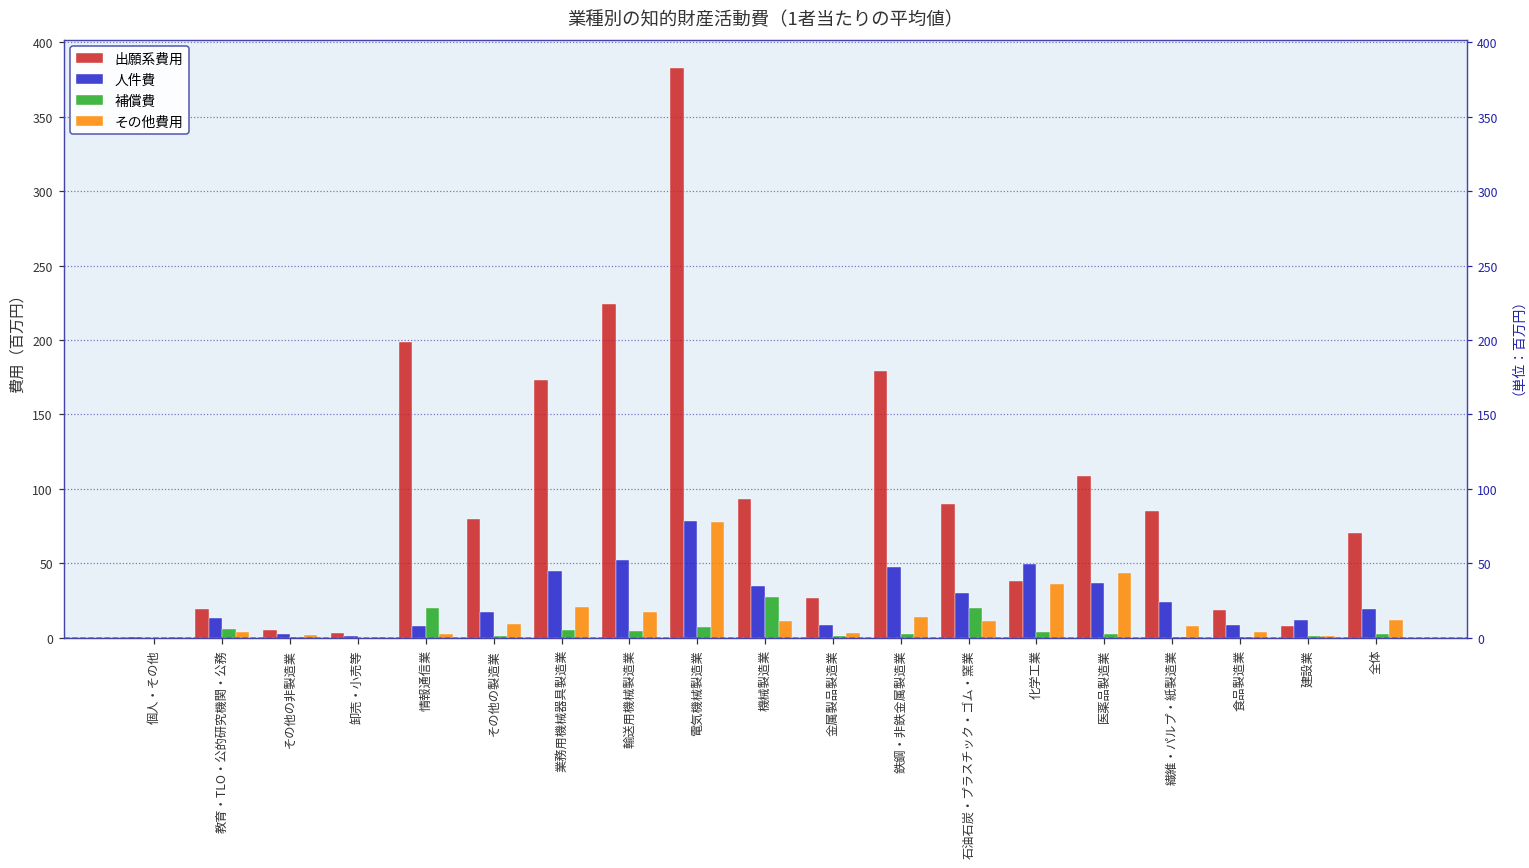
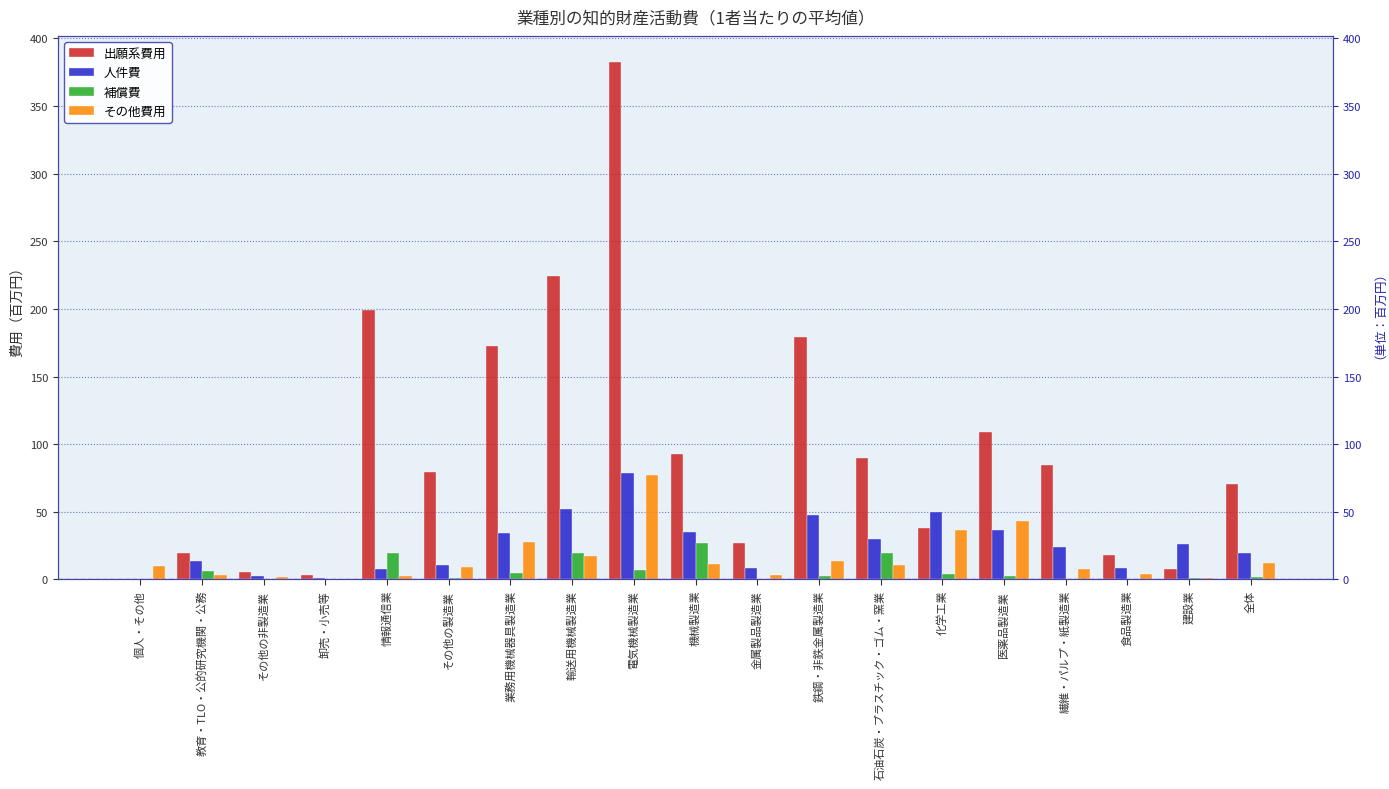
  {
    "出願系費用": {
      "教育・TLO・公的研究機関・公務": 19,
      "その他の非製造業": 5,
      "卸売・小売等": 3,
      "情報通信業": 199,
      "その他の製造業": 80,
      "業務用機械器具製造業": 173,
      "輸送用機械製造業": 224,
      "電気機械製造業": 383,
      "機械製造業": 93,
      "金属製品製造業": 27,
      "鉄鋼・非鉄金属製造業": 179,
      "石油石炭・プラスチック・ゴム・窯業": 90,
      "化学工業": 38,
      "医薬品製造業": 109,
      "繊維・パルプ・紙製造業": 85,
      "食品製造業": 18,
      "建設業": 8,
      "全体": 70
    },
    "人件費": {
      "個人・その他": 0,
      "教育・TLO・公的研究機関・公務": 13,
      "その他の非製造業": 3,
      "情報通信業": 7,
-     "その他の製造業": 17,
-     "業務用機械器具製造業": 45,
+     "その他の製造業": 10,
+     "業務用機械器具製造業": 35,
      "輸送用機械製造業": 52,
      "電気機械製造業": 78,
      "機械製造業": 35,
      "金属製品製造業": 9,
      "鉄鋼・非鉄金属製造業": 48,
      "石油石炭・プラスチック・ゴム・窯業": 30,
      "化学工業": 50,
      "医薬品製造業": 37,
      "繊維・パルプ・紙製造業": 24,
      "食品製造業": 9,
-     "建設業": 12,
+     "建設業": 27,
      "全体": 19
    },
    "補償費": {
      "個人・その他": 0,
      "教育・TLO・公的研究機関・公務": 6,
      "卸売・小売等": 0,
      "情報通信業": 20,
      "業務用機械器具製造業": 5,
-     "輸送用機械製造業": 4,
+     "輸送用機械製造業": 20,
      "電気機械製造業": 7,
      "機械製造業": 27,
      "鉄鋼・非鉄金属製造業": 2,
      "石油石炭・プラスチック・ゴム・窯業": 20,
      "化学工業": 4,
      "医薬品製造業": 2,
      "全体": 2
    },
    "その他費用": {
-     "個人・その他": 0,
+     "個人・その他": 10,
      "教育・TLO・公的研究機関・公務": 3,
      "情報通信業": 3,
      "その他の製造業": 9,
-     "業務用機械器具製造業": 20,
+     "業務用機械器具製造業": 28,
      "輸送用機械製造業": 17,
      "電気機械製造業": 77,
      "機械製造業": 11,
      "金属製品製造業": 3,
      "鉄鋼・非鉄金属製造業": 14,
      "石油石炭・プラスチック・ゴム・窯業": 11,
      "化学工業": 36,
      "医薬品製造業": 43,
      "繊維・パルプ・紙製造業": 8,
      "食品製造業": 4,
      "全体": 12
    }
  }
